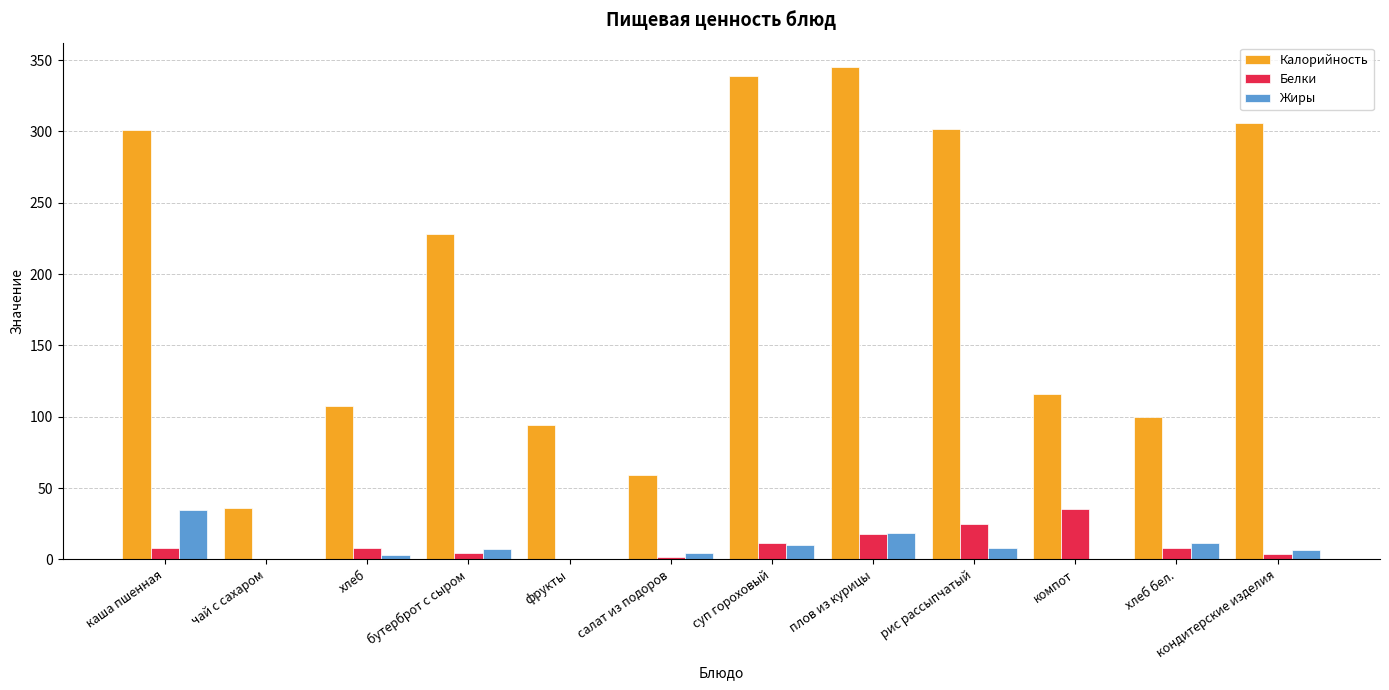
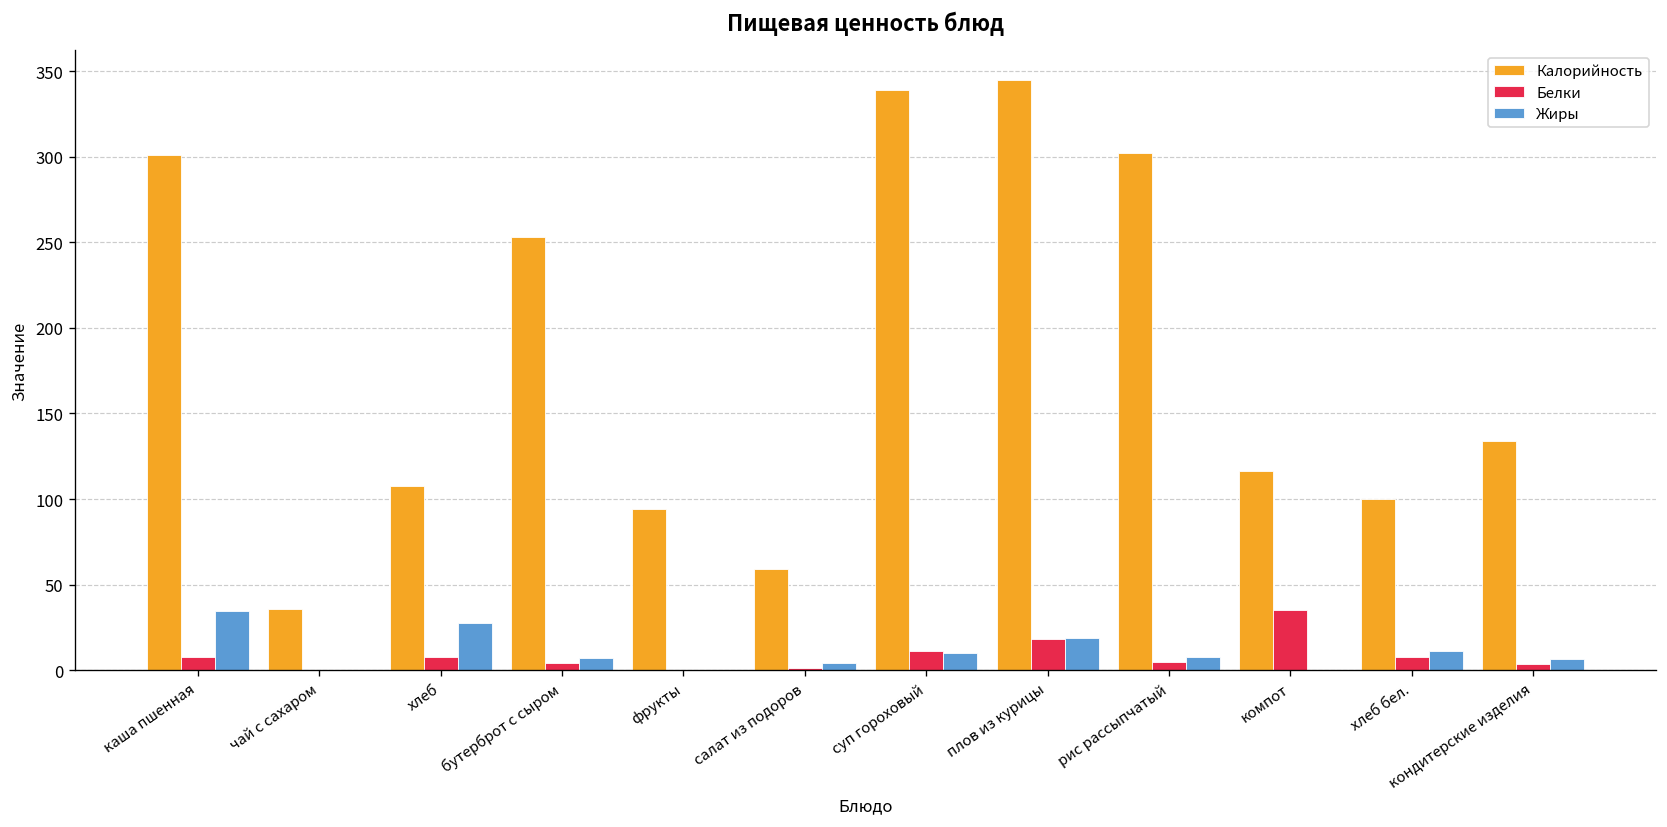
  {
    "Калорийность": {
      "каша пшенная": 301,
      "чай с сахаром": 36,
      "хлеб": 108,
-     "бутерброт с сыром": 228,
+     "бутерброт с сыром": 253,
      "фрукты": 94,
      "салат из подоров": 59,
      "суп гороховый": 339,
      "плов из курицы": 345,
      "рис рассыпчатый": 302,
      "компот": 116,
      "хлеб бел.": 100,
-     "кондитерские изделия": 306
+     "кондитерские изделия": 134
    },
    "Белки": {
      "каша пшенная": 8,
      "хлеб": 8,
      "бутерброт с сыром": 4,
      "суп гороховый": 12,
      "плов из курицы": 18,
-     "рис рассыпчатый": 25,
+     "рис рассыпчатый": 5,
      "компот": 35,
      "хлеб бел.": 8,
      "кондитерские изделия": 4
    },
    "Жиры": {
      "каша пшенная": 34,
      "чай с сахаром": 0,
-     "хлеб": 3,
+     "хлеб": 27,
      "бутерброт с сыром": 7,
      "салат из подоров": 4,
      "суп гороховый": 10,
      "плов из курицы": 19,
      "рис рассыпчатый": 8,
      "хлеб бел.": 11,
      "кондитерские изделия": 7
    }
  }
